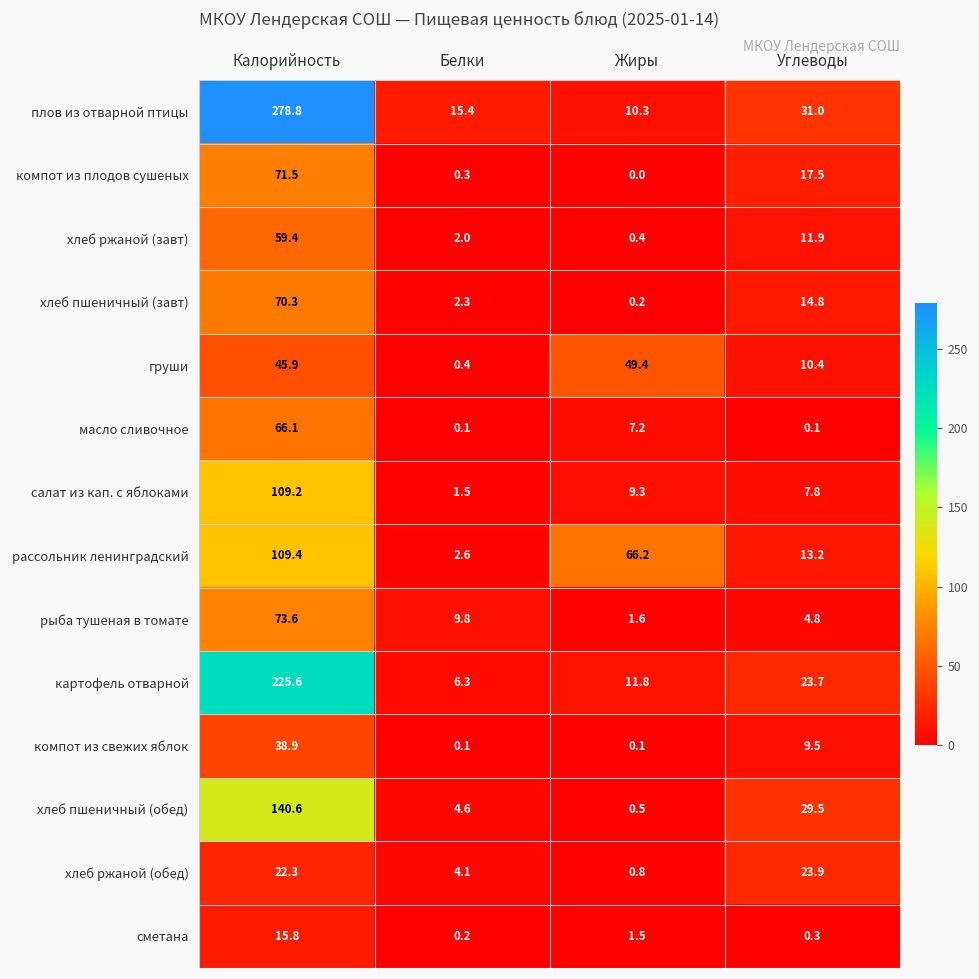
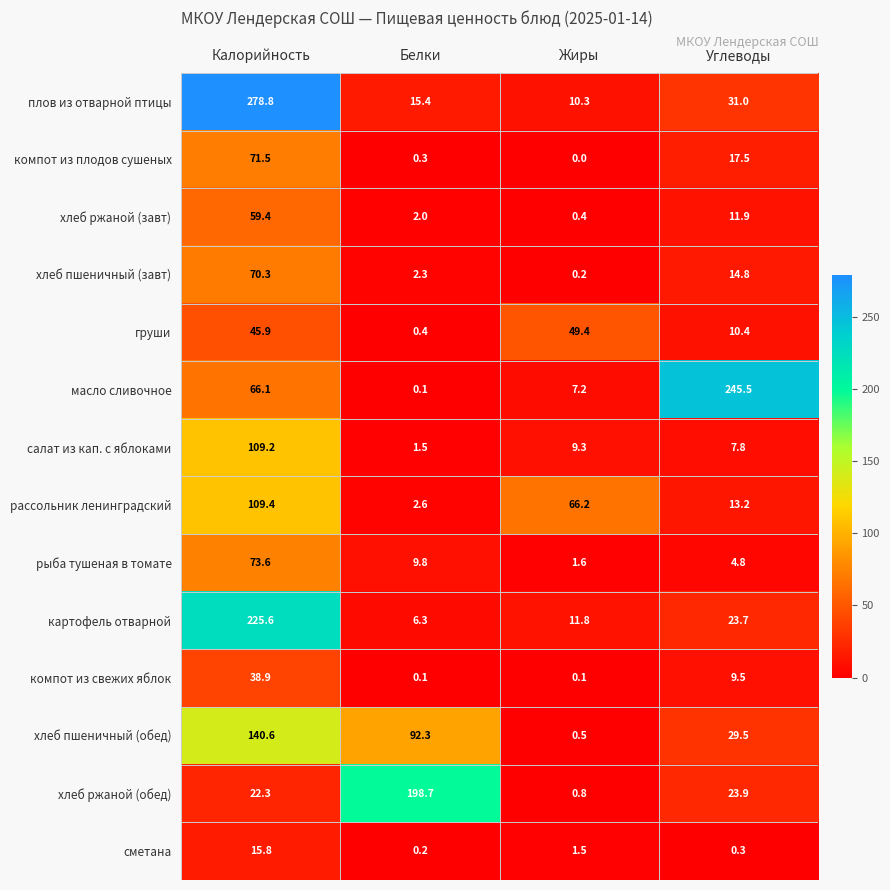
  {
    "плов из отварной птицы": {
      "Калорийность": 278.8,
      "Белки": 15.4,
      "Жиры": 10.3,
      "Углеводы": 31.0
    },
    "компот из плодов сушеных": {
      "Калорийность": 71.5,
      "Белки": 0.3,
      "Жиры": 0.0,
      "Углеводы": 17.5
    },
    "хлеб ржаной (завт)": {
      "Калорийность": 59.4,
      "Белки": 2.0,
      "Жиры": 0.4,
      "Углеводы": 11.9
    },
    "хлеб пшеничный (завт)": {
      "Калорийность": 70.3,
      "Белки": 2.3,
      "Жиры": 0.2,
      "Углеводы": 14.8
    },
    "груши": {
      "Калорийность": 45.9,
      "Белки": 0.4,
      "Жиры": 49.4,
      "Углеводы": 10.4
    },
    "масло сливочное": {
      "Калорийность": 66.1,
      "Белки": 0.1,
      "Жиры": 7.2,
-     "Углеводы": 0.1
+     "Углеводы": 245.5
    },
    "салат из кап. с яблоками": {
      "Калорийность": 109.2,
      "Белки": 1.5,
      "Жиры": 9.3,
      "Углеводы": 7.8
    },
    "рассольник ленинградский": {
      "Калорийность": 109.4,
      "Белки": 2.6,
      "Жиры": 66.2,
      "Углеводы": 13.2
    },
    "рыба тушеная в томате": {
      "Калорийность": 73.6,
      "Белки": 9.8,
      "Жиры": 1.6,
      "Углеводы": 4.8
    },
    "картофель отварной": {
      "Калорийность": 225.6,
      "Белки": 6.3,
      "Жиры": 11.8,
      "Углеводы": 23.7
    },
    "компот из свежих яблок": {
      "Калорийность": 38.9,
      "Белки": 0.1,
      "Жиры": 0.1,
      "Углеводы": 9.5
    },
    "хлеб пшеничный (обед)": {
      "Калорийность": 140.6,
-     "Белки": 4.6,
+     "Белки": 92.3,
      "Жиры": 0.5,
      "Углеводы": 29.5
    },
    "хлеб ржаной (обед)": {
      "Калорийность": 22.3,
-     "Белки": 4.1,
+     "Белки": 198.7,
      "Жиры": 0.8,
      "Углеводы": 23.9
    },
    "сметана": {
      "Калорийность": 15.8,
      "Белки": 0.2,
      "Жиры": 1.5,
      "Углеводы": 0.3
    }
  }
